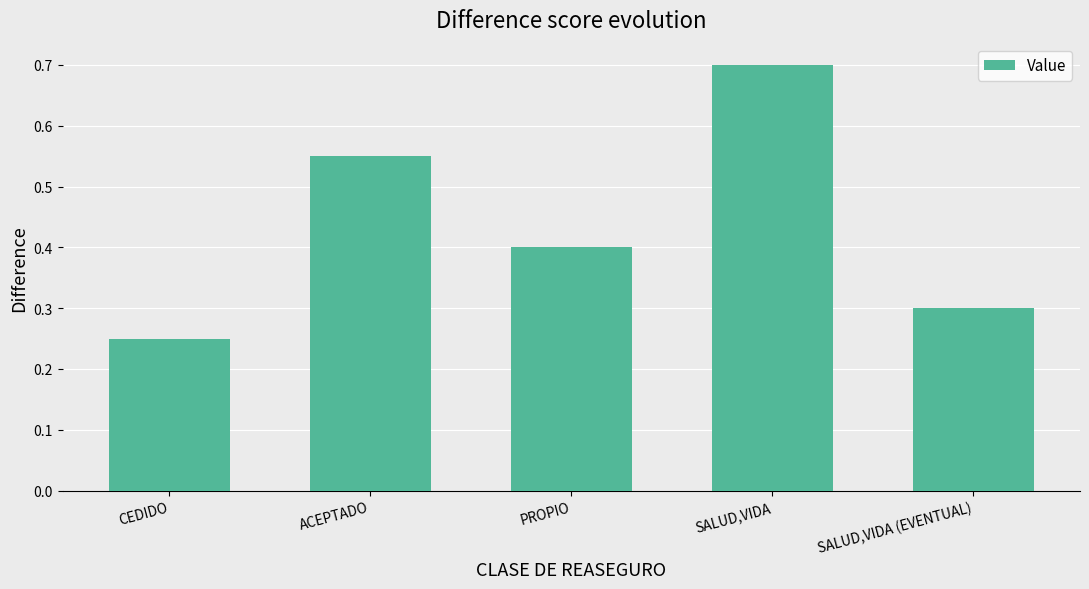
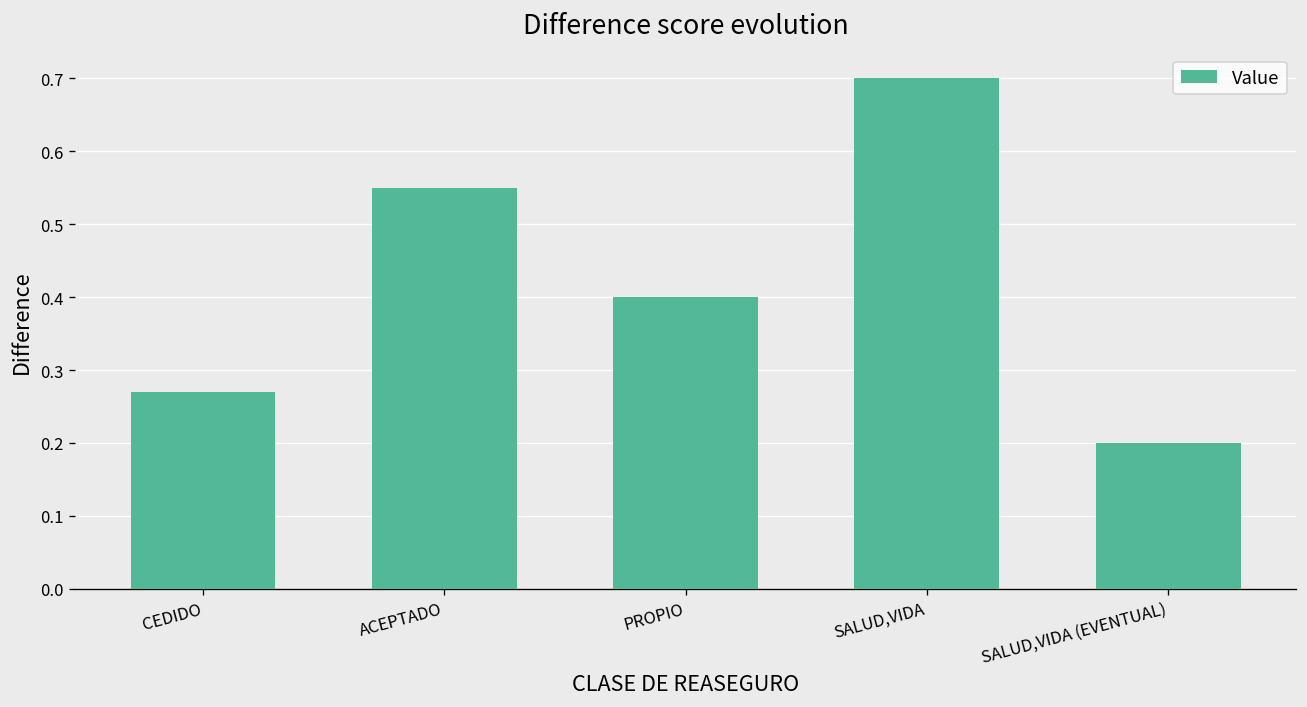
  {
-   "CEDIDO": 0.25,
+   "CEDIDO": 0.27,
    "ACEPTADO": 0.55,
    "PROPIO": 0.40,
    "SALUD,VIDA": 0.70,
-   "SALUD,VIDA (EVENTUAL)": 0.3
+   "SALUD,VIDA (EVENTUAL)": 0.2
  }
